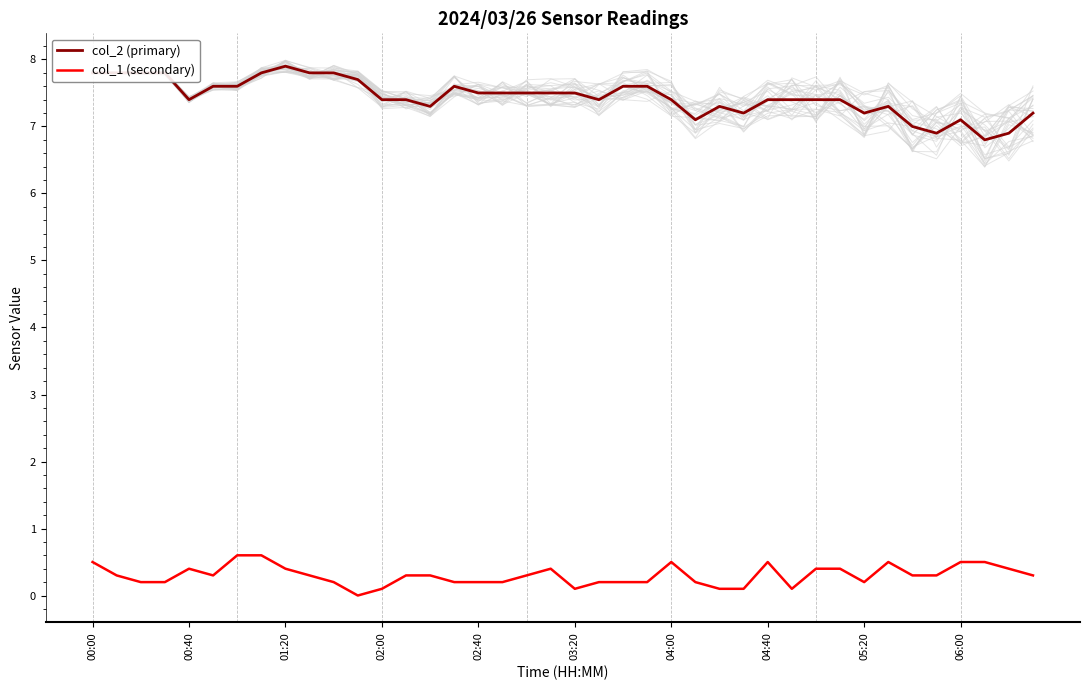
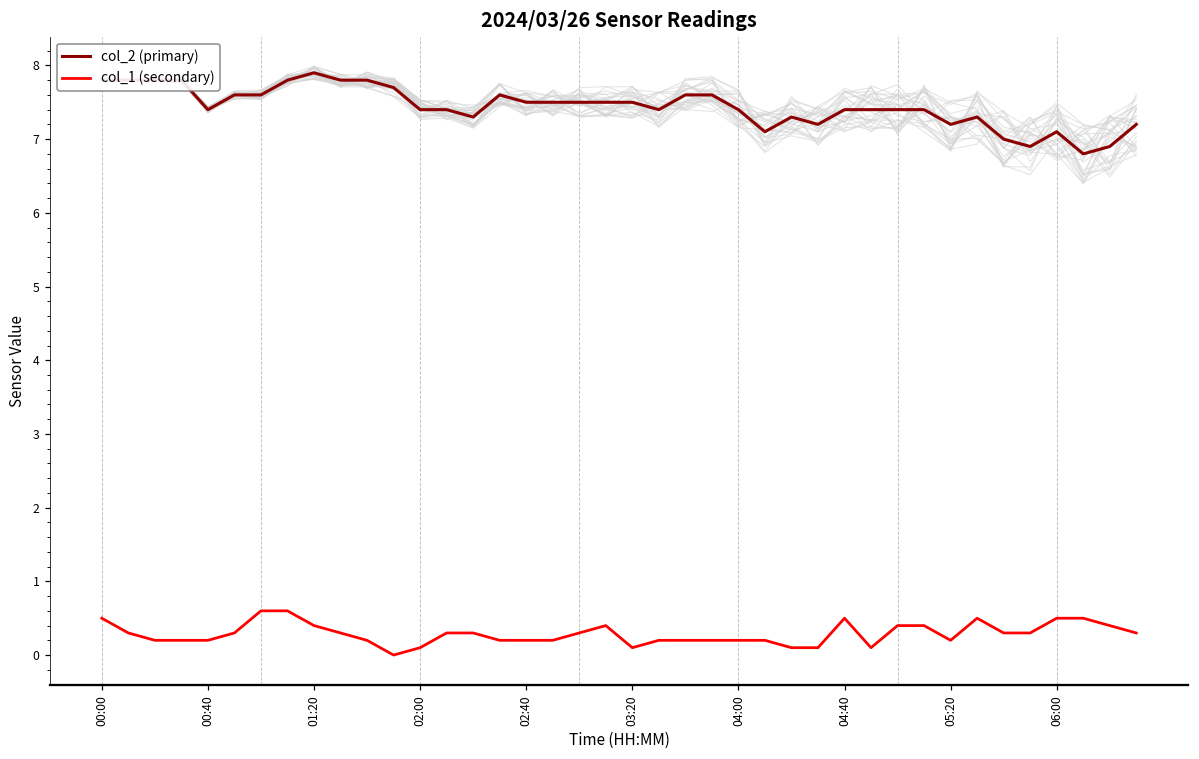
  {
    "col_1 (secondary)": {
      "00:00": 0.5,
-     "00:40": 0.4,
+     "00:40": 0.2,
      "01:20": 0.4,
      "02:00": 0.1,
      "02:40": 0.2,
      "03:20": 0.1,
-     "04:00": 0.5,
+     "04:00": 0.2,
      "04:40": 0.5,
      "05:20": 0.2,
      "06:00": 0.5
    }
  }
